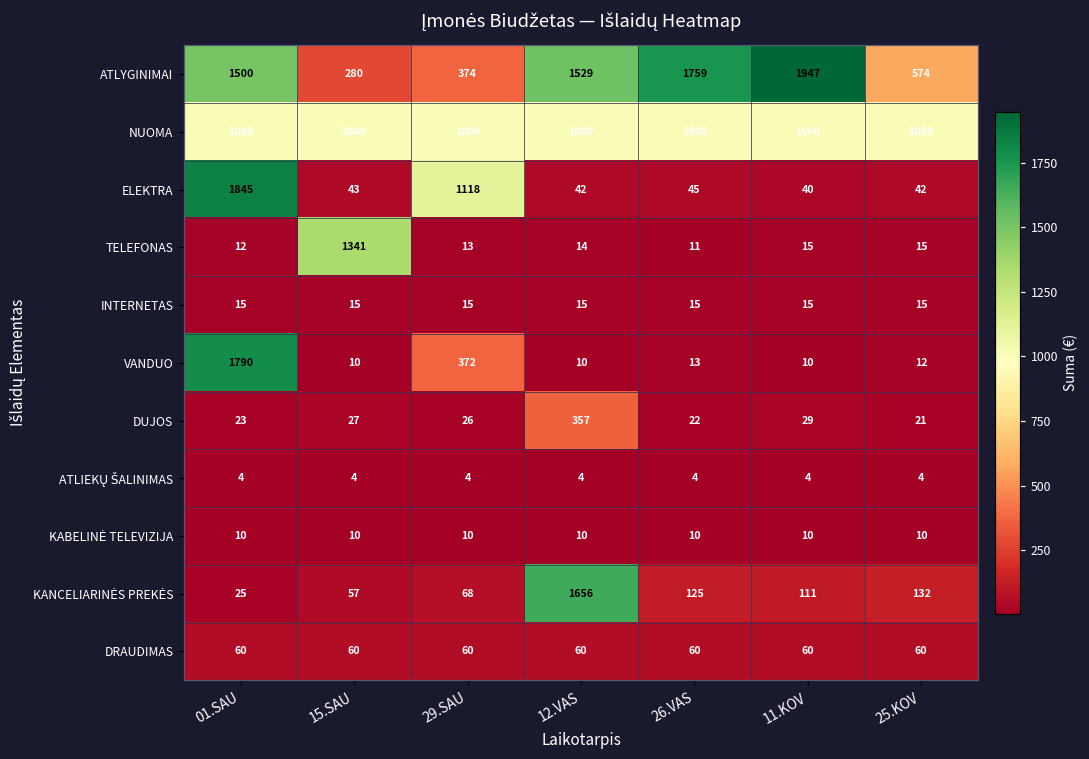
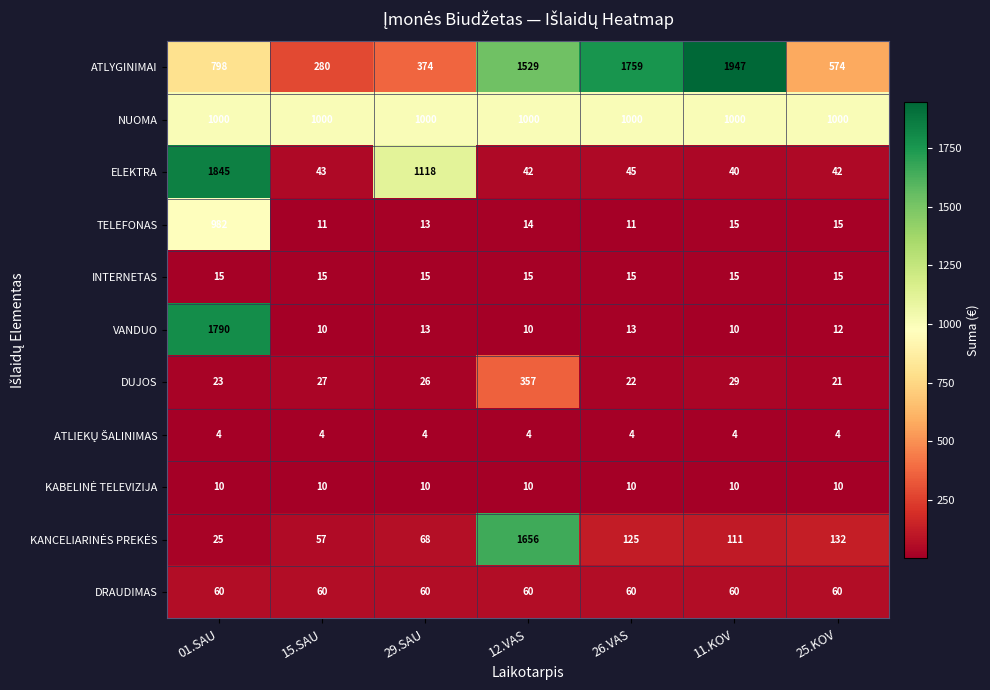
  {
    "ATLYGINIMAI": {
-     "01.SAU": 1500,
+     "01.SAU": 798,
      "15.SAU": 280,
      "29.SAU": 374,
      "12.VAS": 1529,
      "26.VAS": 1759,
      "11.KOV": 1947,
      "25.KOV": 574
    },
    "NUOMA": {
      "01.SAU": 1000,
      "15.SAU": 1000,
      "29.SAU": 1000,
      "12.VAS": 1000,
      "26.VAS": 1000,
      "11.KOV": 1000,
      "25.KOV": 1000
    },
    "ELEKTRA": {
      "01.SAU": 1845,
      "15.SAU": 43,
      "29.SAU": 1118,
      "12.VAS": 42,
      "26.VAS": 45,
      "11.KOV": 40,
      "25.KOV": 42
    },
    "TELEFONAS": {
-     "01.SAU": 12,
-     "15.SAU": 1341,
+     "01.SAU": 982,
+     "15.SAU": 11,
      "29.SAU": 13,
      "12.VAS": 14,
      "26.VAS": 11,
      "11.KOV": 15,
      "25.KOV": 15
    },
    "INTERNETAS": {
      "01.SAU": 15,
      "15.SAU": 15,
      "29.SAU": 15,
      "12.VAS": 15,
      "26.VAS": 15,
      "11.KOV": 15,
      "25.KOV": 15
    },
    "VANDUO": {
      "01.SAU": 1790,
      "15.SAU": 10,
-     "29.SAU": 372,
+     "29.SAU": 13,
      "12.VAS": 10,
      "26.VAS": 13,
      "11.KOV": 10,
      "25.KOV": 12
    },
    "DUJOS": {
      "01.SAU": 23,
      "15.SAU": 27,
      "29.SAU": 26,
      "12.VAS": 357,
      "26.VAS": 22,
      "11.KOV": 29,
      "25.KOV": 21
    },
    "ATLIEKŲ ŠALINIMAS": {
      "01.SAU": 4,
      "15.SAU": 4,
      "29.SAU": 4,
      "12.VAS": 4,
      "26.VAS": 4,
      "11.KOV": 4,
      "25.KOV": 4
    },
    "KABELINĖ TELEVIZIJA": {
      "01.SAU": 10,
      "15.SAU": 10,
      "29.SAU": 10,
      "12.VAS": 10,
      "26.VAS": 10,
      "11.KOV": 10,
      "25.KOV": 10
    },
    "KANCELIARINĖS PREKĖS": {
      "01.SAU": 25,
      "15.SAU": 57,
      "29.SAU": 68,
      "12.VAS": 1656,
      "26.VAS": 125,
      "11.KOV": 111,
      "25.KOV": 132
    },
    "DRAUDIMAS": {
      "01.SAU": 60,
      "15.SAU": 60,
      "29.SAU": 60,
      "12.VAS": 60,
      "26.VAS": 60,
      "11.KOV": 60,
      "25.KOV": 60
    }
  }
